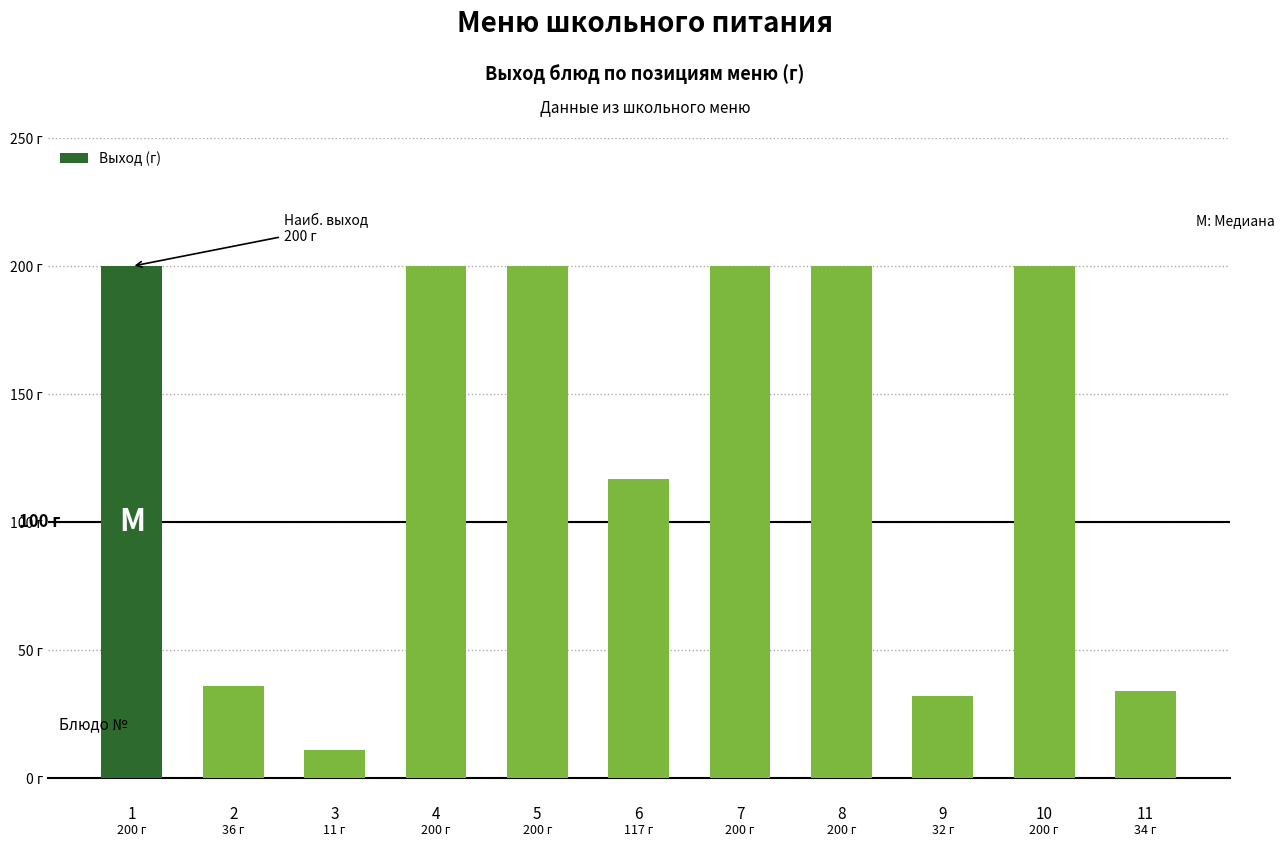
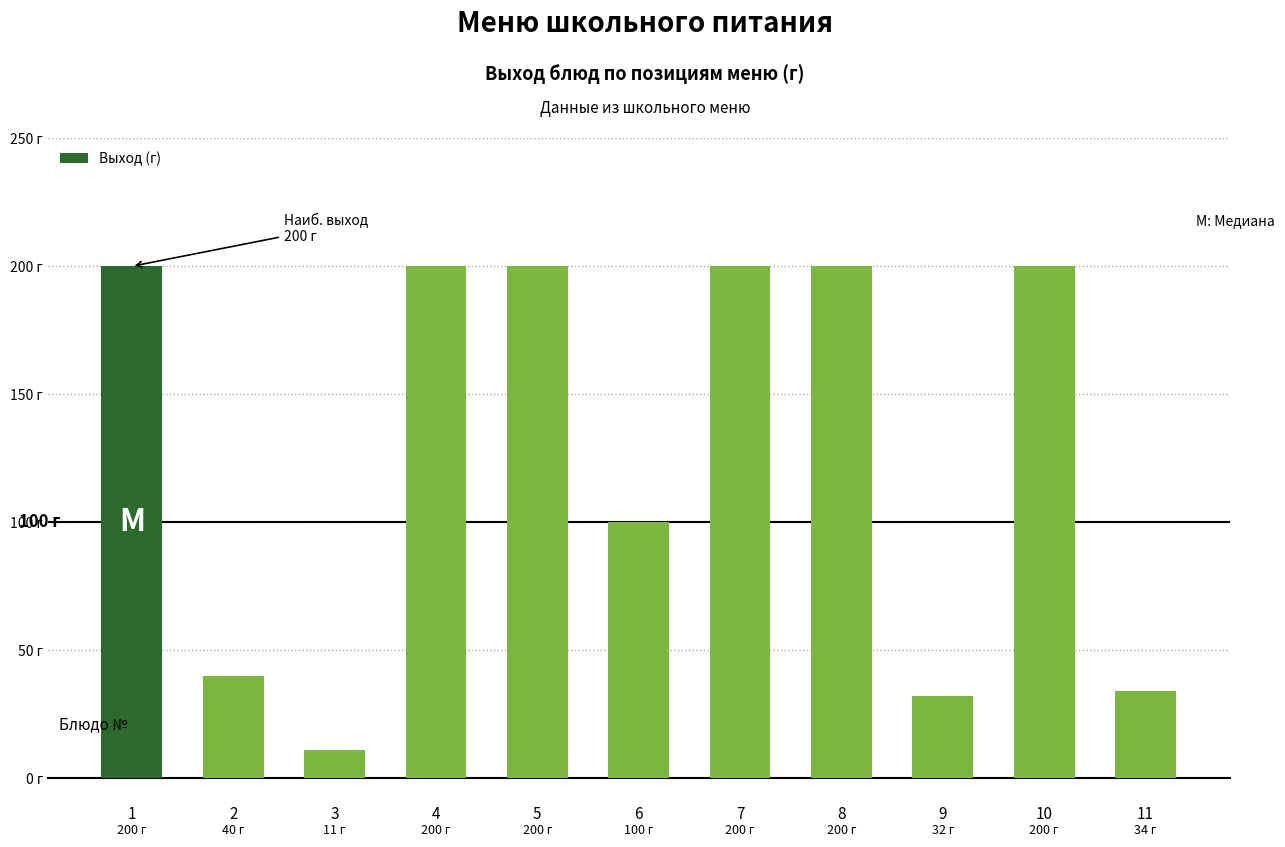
  {
-   "2": 36,
-   "6": 117
+   "2": 40,
+   "6": 100
  }
